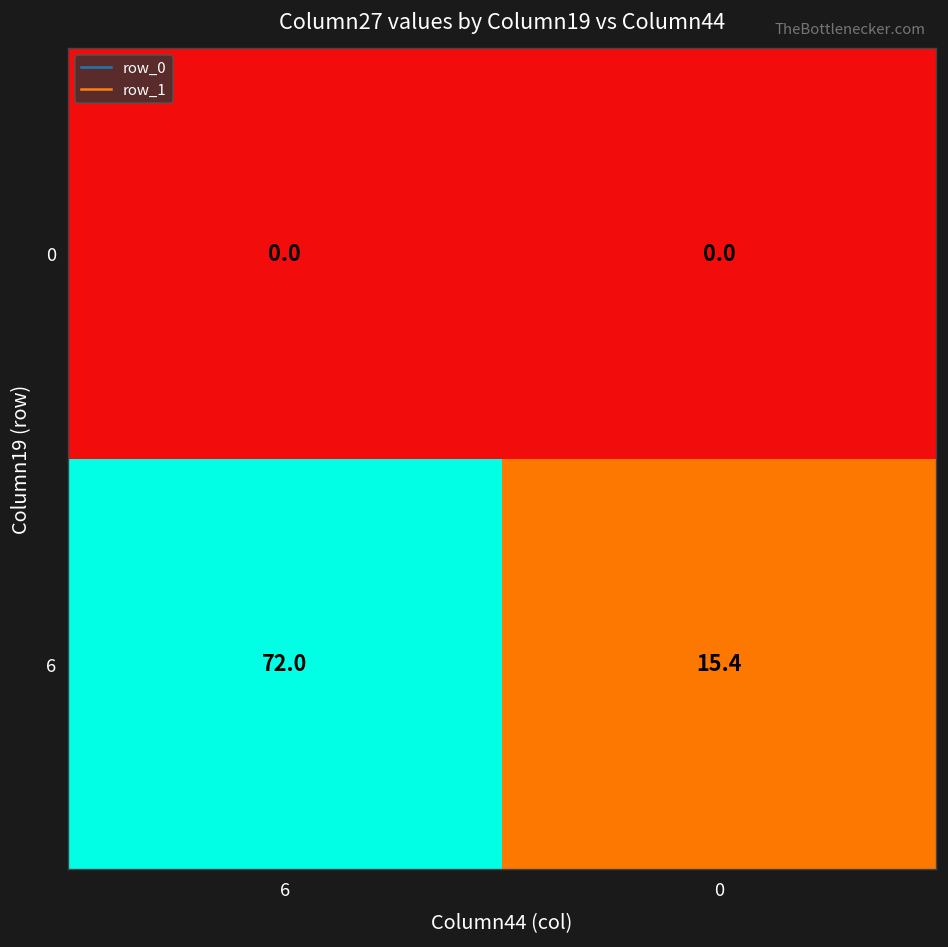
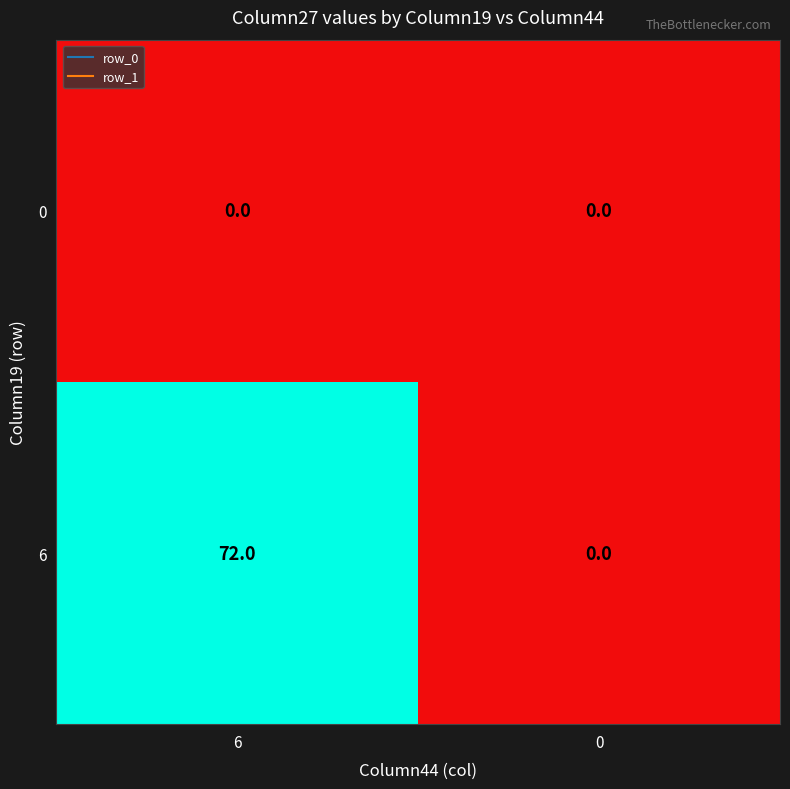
  {
    "0": {
      "6": 0.0,
      "0": 0.0
    },
    "6": {
      "6": 72.0,
-     "0": 15.4
+     "0": 0.0
    }
  }
